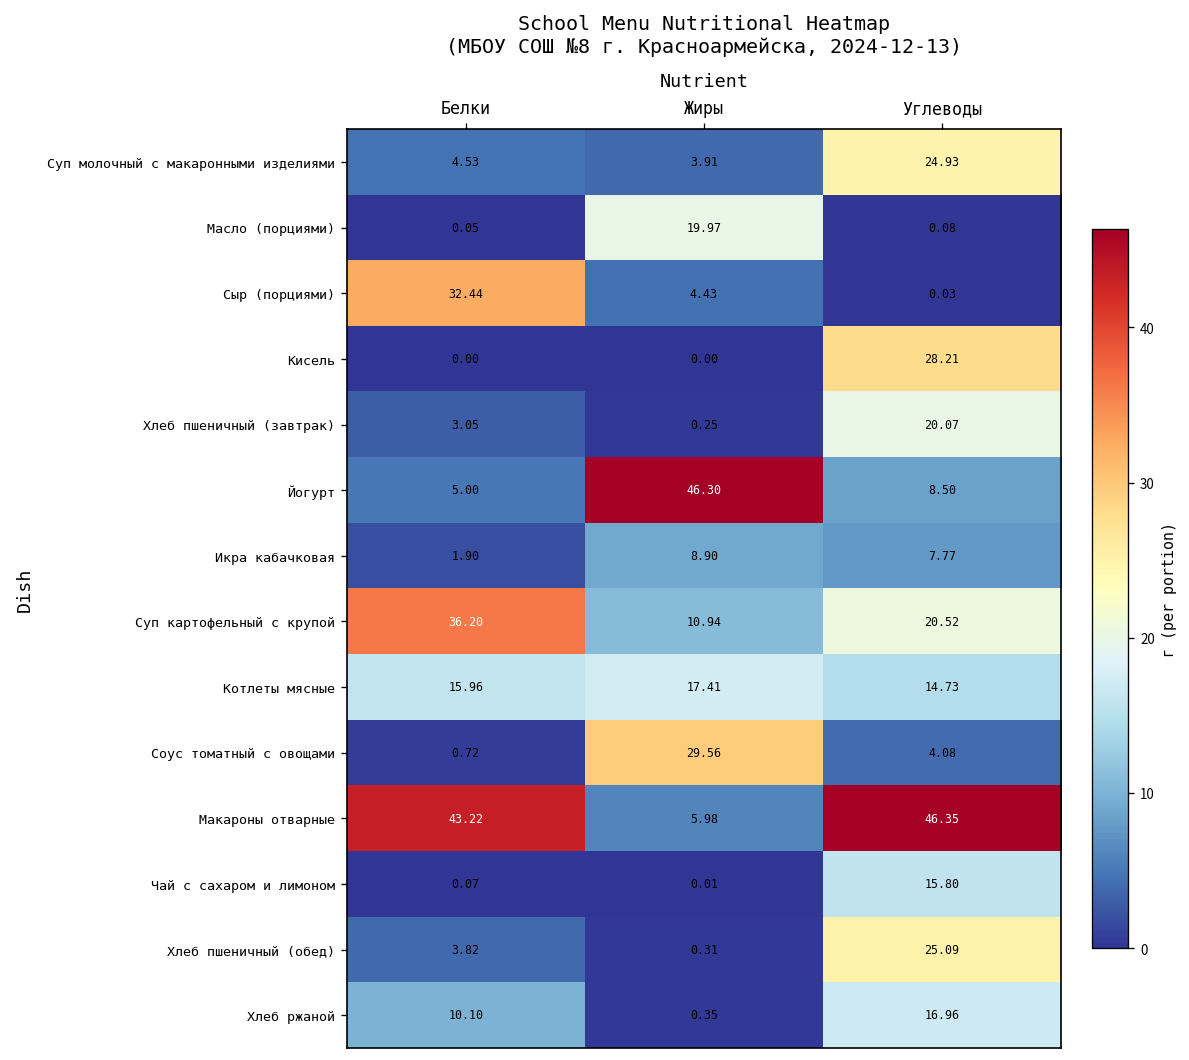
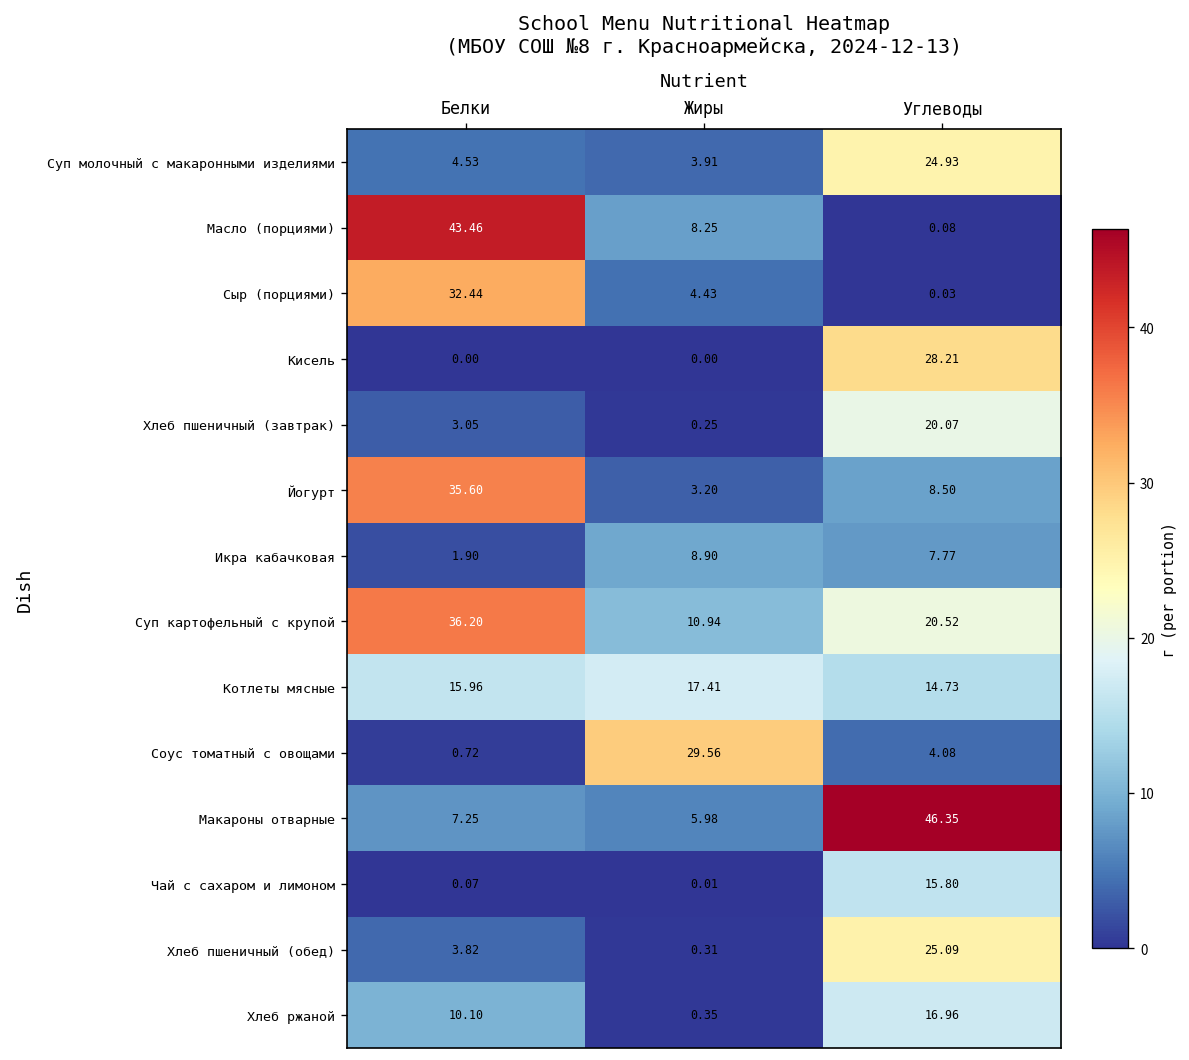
  {
    "Суп молочный с макаронными изделиями": {
      "Белки": 4.53,
      "Жиры": 3.91,
      "Углеводы": 24.93
    },
    "Масло (порциями)": {
-     "Белки": 0.05,
-     "Жиры": 19.97,
+     "Белки": 43.46,
+     "Жиры": 8.25,
      "Углеводы": 0.08
    },
    "Сыр (порциями)": {
      "Белки": 32.44,
      "Жиры": 4.43,
      "Углеводы": 0.03
    },
    "Кисель": {
      "Белки": 0.00,
      "Жиры": 0.00,
      "Углеводы": 28.21
    },
    "Хлеб пшеничный (завтрак)": {
      "Белки": 3.05,
      "Жиры": 0.25,
      "Углеводы": 20.07
    },
    "Йогурт": {
-     "Белки": 5.00,
-     "Жиры": 46.30,
+     "Белки": 35.60,
+     "Жиры": 3.20,
      "Углеводы": 8.50
    },
    "Икра кабачковая": {
      "Белки": 1.90,
      "Жиры": 8.90,
      "Углеводы": 7.77
    },
    "Суп картофельный с крупой": {
      "Белки": 36.20,
      "Жиры": 10.94,
      "Углеводы": 20.52
    },
    "Котлеты мясные": {
      "Белки": 15.96,
      "Жиры": 17.41,
      "Углеводы": 14.73
    },
    "Соус томатный с овощами": {
      "Белки": 0.72,
      "Жиры": 29.56,
      "Углеводы": 4.08
    },
    "Макароны отварные": {
-     "Белки": 43.22,
+     "Белки": 7.25,
      "Жиры": 5.98,
      "Углеводы": 46.35
    },
    "Чай с сахаром и лимоном": {
      "Белки": 0.07,
      "Жиры": 0.01,
      "Углеводы": 15.80
    },
    "Хлеб пшеничный (обед)": {
      "Белки": 3.82,
      "Жиры": 0.31,
      "Углеводы": 25.09
    },
    "Хлеб ржаной": {
      "Белки": 10.10,
      "Жиры": 0.35,
      "Углеводы": 16.96
    }
  }
